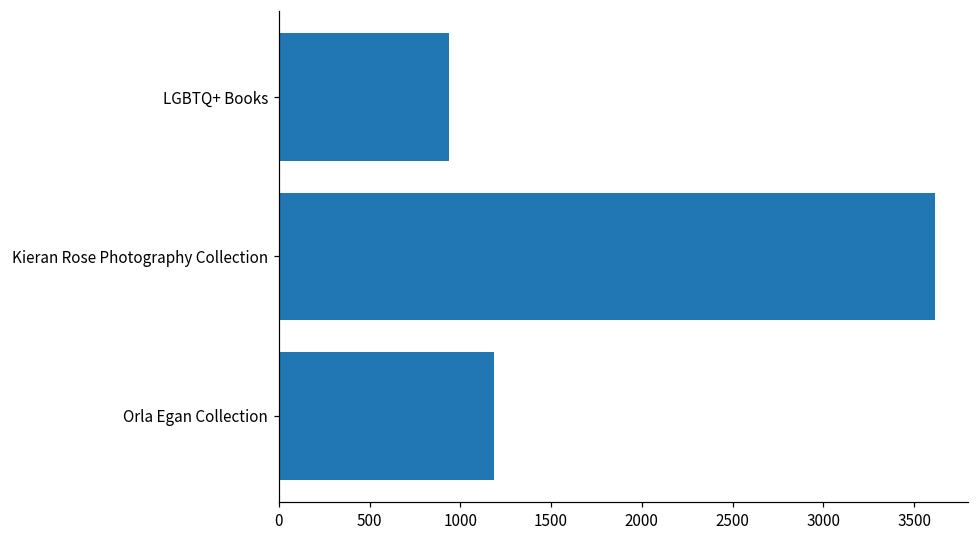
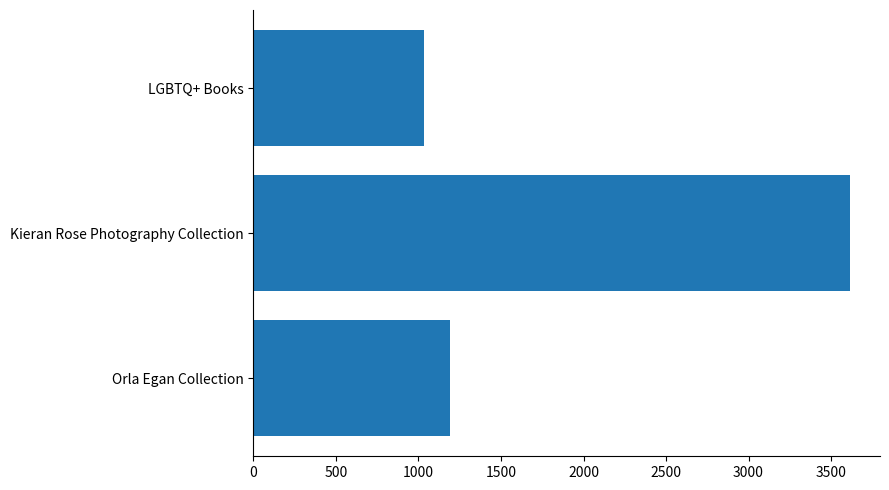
  {
-   "LGBTQ+ Books": 940,
+   "LGBTQ+ Books": 1040,
    "Kieran Rose Photography Collection": 3620,
    "Orla Egan Collection": 1190
  }
